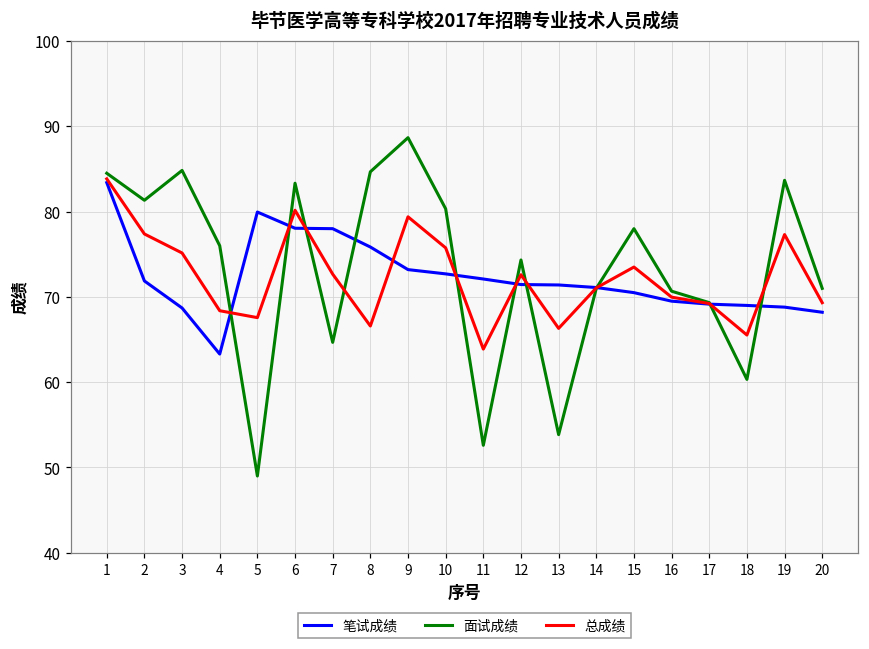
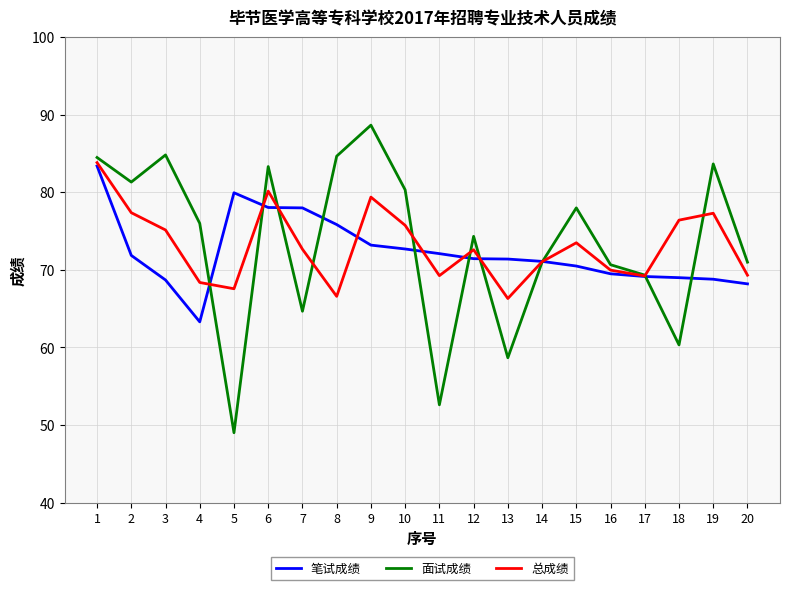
  {
    "笔试成绩": {
      "1": 83,
      "2": 72,
      "3": 69,
      "4": 63,
      "5": 80,
      "6": 78,
      "7": 78,
      "8": 76,
      "9": 73,
      "10": 73,
      "11": 72,
      "12": 71,
      "13": 71,
      "15": 71,
      "16": 70,
      "18": 69,
      "19": 69,
      "20": 68
    },
    "面试成绩": {
      "1": 85,
      "2": 81,
      "3": 85,
      "4": 76,
      "5": 49,
      "6": 83,
      "7": 65,
      "8": 85,
      "9": 89,
      "10": 80,
      "11": 53,
      "12": 74,
-     "13": 54,
+     "13": 59,
      "15": 78,
      "16": 71,
      "18": 60,
      "19": 84,
      "20": 71
    },
    "总成绩": {
      "1": 84,
      "2": 77,
      "3": 75,
      "4": 68,
      "5": 68,
      "6": 80,
      "7": 73,
      "8": 67,
      "9": 79,
      "10": 76,
-     "11": 64,
+     "11": 69,
      "12": 73,
      "13": 66,
      "15": 74,
      "16": 70,
-     "18": 66,
+     "18": 76,
      "19": 77,
      "20": 69
    }
  }
